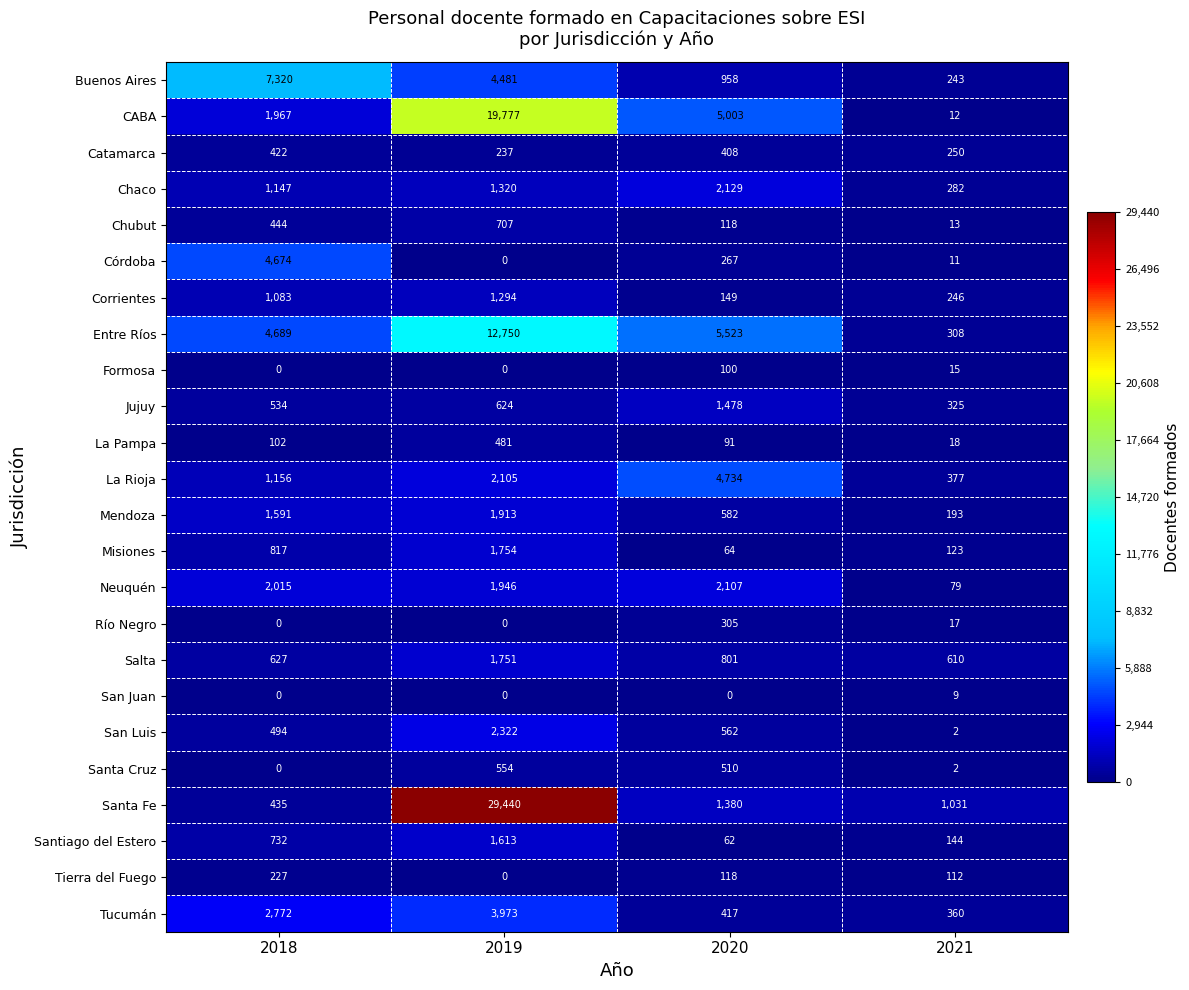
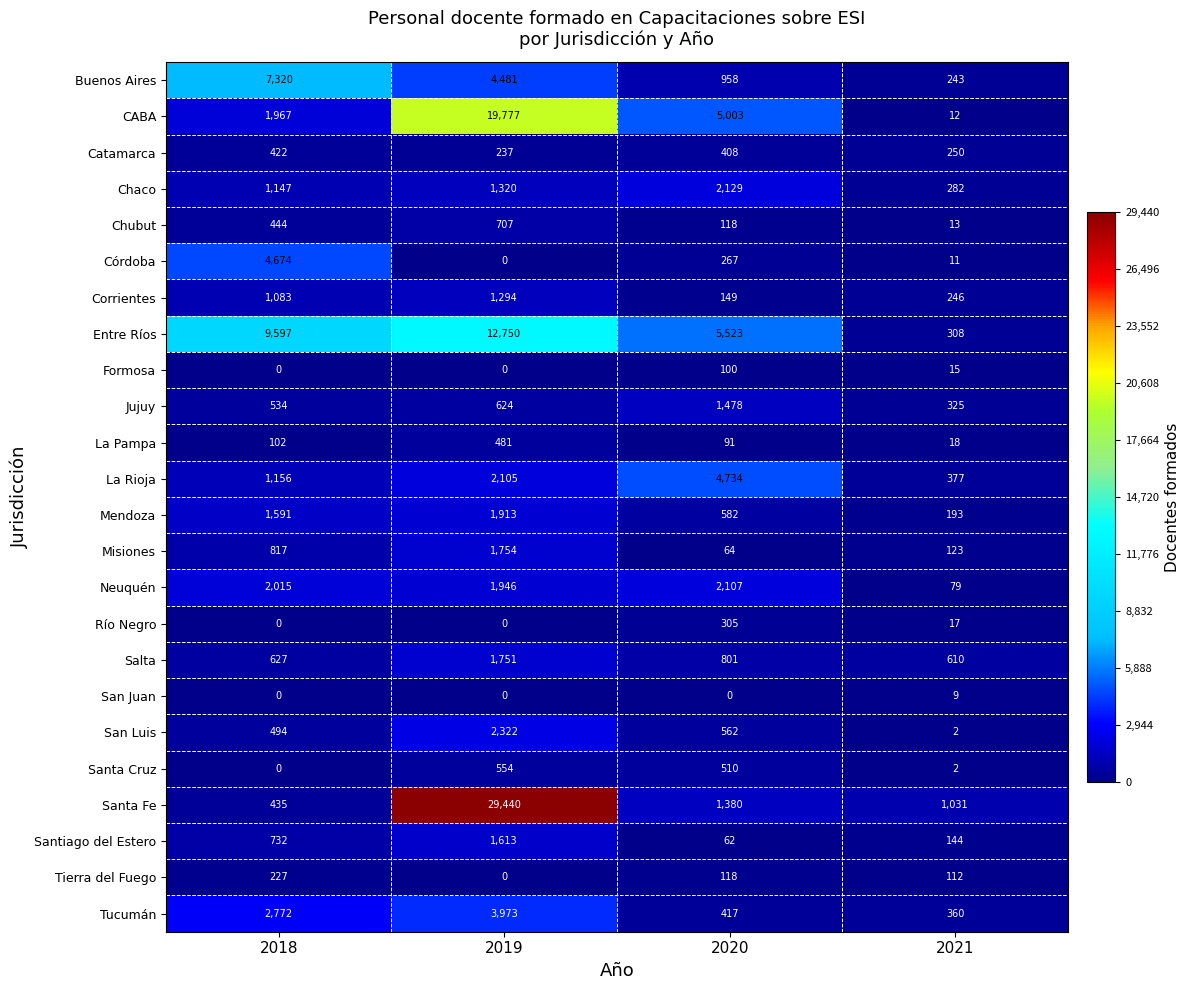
  {
    "Buenos Aires": {
      "2018": "7,320",
      "2019": "4,481",
      "2020": "958",
      "2021": "243"
    },
    "CABA": {
      "2018": "1,967",
      "2019": "19,777",
      "2020": "5,003",
      "2021": "12"
    },
    "Catamarca": {
      "2018": "422",
      "2019": "237",
      "2020": "408",
      "2021": "250"
    },
    "Chaco": {
      "2018": "1,147",
      "2019": "1,320",
      "2020": "2,129",
      "2021": "282"
    },
    "Chubut": {
      "2018": "444",
      "2019": "707",
      "2020": "118",
      "2021": "13"
    },
    "Córdoba": {
      "2018": "4,674",
      "2019": "0",
      "2020": "267",
      "2021": "11"
    },
    "Corrientes": {
      "2018": "1,083",
      "2019": "1,294",
      "2020": "149",
      "2021": "246"
    },
    "Entre Ríos": {
-     "2018": "4,689",
+     "2018": "9,597",
      "2019": "12,750",
      "2020": "5,523",
      "2021": "308"
    },
    "Formosa": {
      "2018": "0",
      "2019": "0",
      "2020": "100",
      "2021": "15"
    },
    "Jujuy": {
      "2018": "534",
      "2019": "624",
      "2020": "1,478",
      "2021": "325"
    },
    "La Pampa": {
      "2018": "102",
      "2019": "481",
      "2020": "91",
      "2021": "18"
    },
    "La Rioja": {
      "2018": "1,156",
      "2019": "2,105",
      "2020": "4,734",
      "2021": "377"
    },
    "Mendoza": {
      "2018": "1,591",
      "2019": "1,913",
      "2020": "582",
      "2021": "193"
    },
    "Misiones": {
      "2018": "817",
      "2019": "1,754",
      "2020": "64",
      "2021": "123"
    },
    "Neuquén": {
      "2018": "2,015",
      "2019": "1,946",
      "2020": "2,107",
      "2021": "79"
    },
    "Río Negro": {
      "2018": "0",
      "2019": "0",
      "2020": "305",
      "2021": "17"
    },
    "Salta": {
      "2018": "627",
      "2019": "1,751",
      "2020": "801",
      "2021": "610"
    },
    "San Juan": {
      "2018": "0",
      "2019": "0",
      "2020": "0",
      "2021": "9"
    },
    "San Luis": {
      "2018": "494",
      "2019": "2,322",
      "2020": "562",
      "2021": "2"
    },
    "Santa Cruz": {
      "2018": "0",
      "2019": "554",
      "2020": "510",
      "2021": "2"
    },
    "Santa Fe": {
      "2018": "435",
      "2019": "29,440",
      "2020": "1,380",
      "2021": "1,031"
    },
    "Santiago del Estero": {
      "2018": "732",
      "2019": "1,613",
      "2020": "62",
      "2021": "144"
    },
    "Tierra del Fuego": {
      "2018": "227",
      "2019": "0",
      "2020": "118",
      "2021": "112"
    },
    "Tucumán": {
      "2018": "2,772",
      "2019": "3,973",
      "2020": "417",
      "2021": "360"
    }
  }
